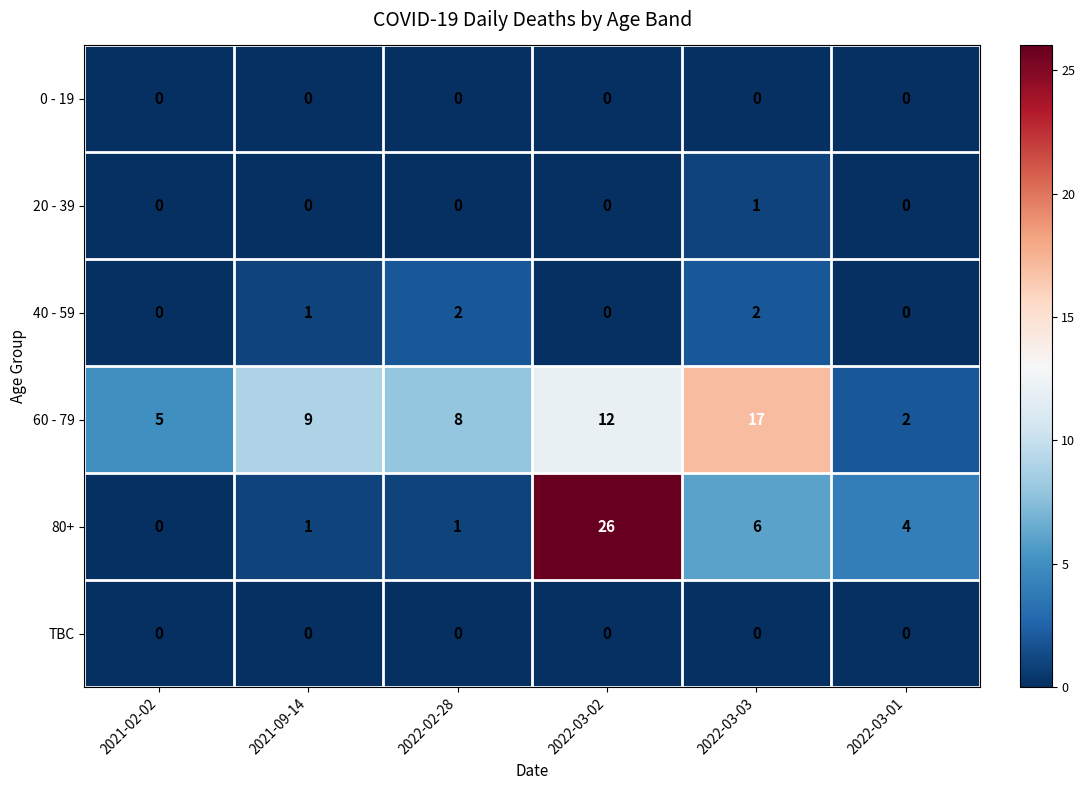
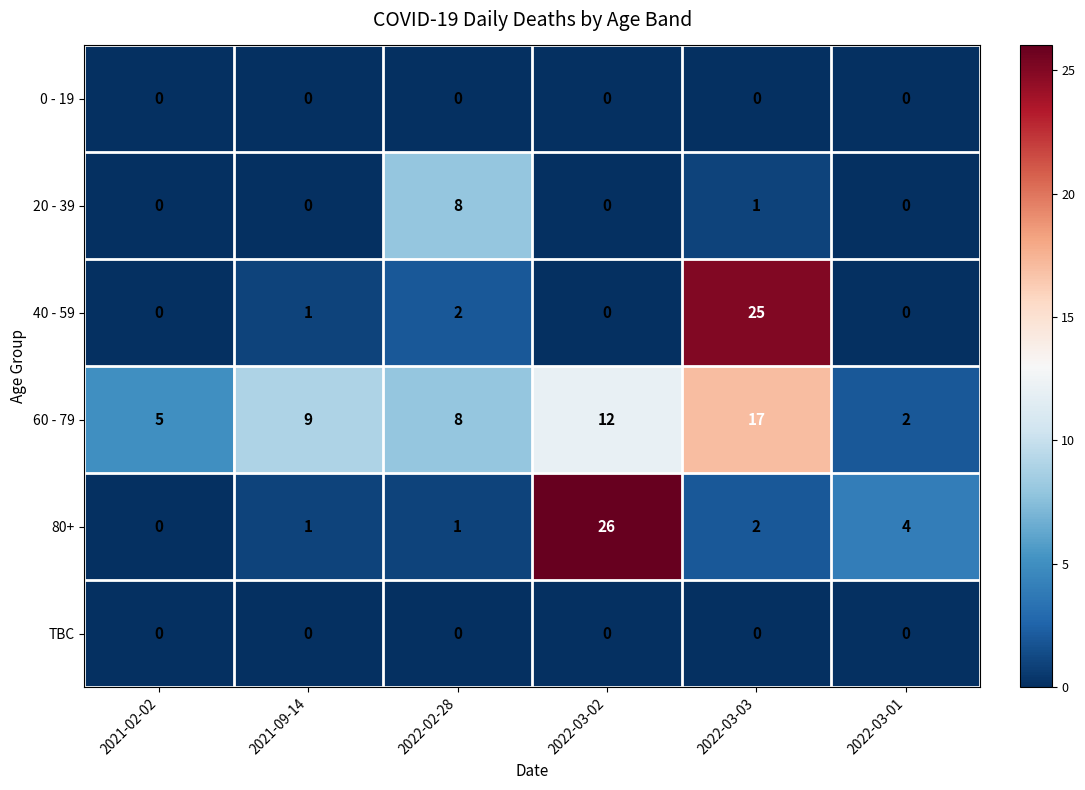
  {
    "0 - 19": {
      "2021-02-02": 0,
      "2021-09-14": 0,
      "2022-02-28": 0,
      "2022-03-02": 0,
      "2022-03-03": 0,
      "2022-03-01": 0
    },
    "20 - 39": {
      "2021-02-02": 0,
      "2021-09-14": 0,
-     "2022-02-28": 0,
+     "2022-02-28": 8,
      "2022-03-02": 0,
      "2022-03-03": 1,
      "2022-03-01": 0
    },
    "40 - 59": {
      "2021-02-02": 0,
      "2021-09-14": 1,
      "2022-02-28": 2,
      "2022-03-02": 0,
-     "2022-03-03": 2,
+     "2022-03-03": 25,
      "2022-03-01": 0
    },
    "60 - 79": {
      "2021-02-02": 5,
      "2021-09-14": 9,
      "2022-02-28": 8,
      "2022-03-02": 12,
      "2022-03-03": 17,
      "2022-03-01": 2
    },
    "80+": {
      "2021-02-02": 0,
      "2021-09-14": 1,
      "2022-02-28": 1,
      "2022-03-02": 26,
-     "2022-03-03": 6,
+     "2022-03-03": 2,
      "2022-03-01": 4
    },
    "TBC": {
      "2021-02-02": 0,
      "2021-09-14": 0,
      "2022-02-28": 0,
      "2022-03-02": 0,
      "2022-03-03": 0,
      "2022-03-01": 0
    }
  }
